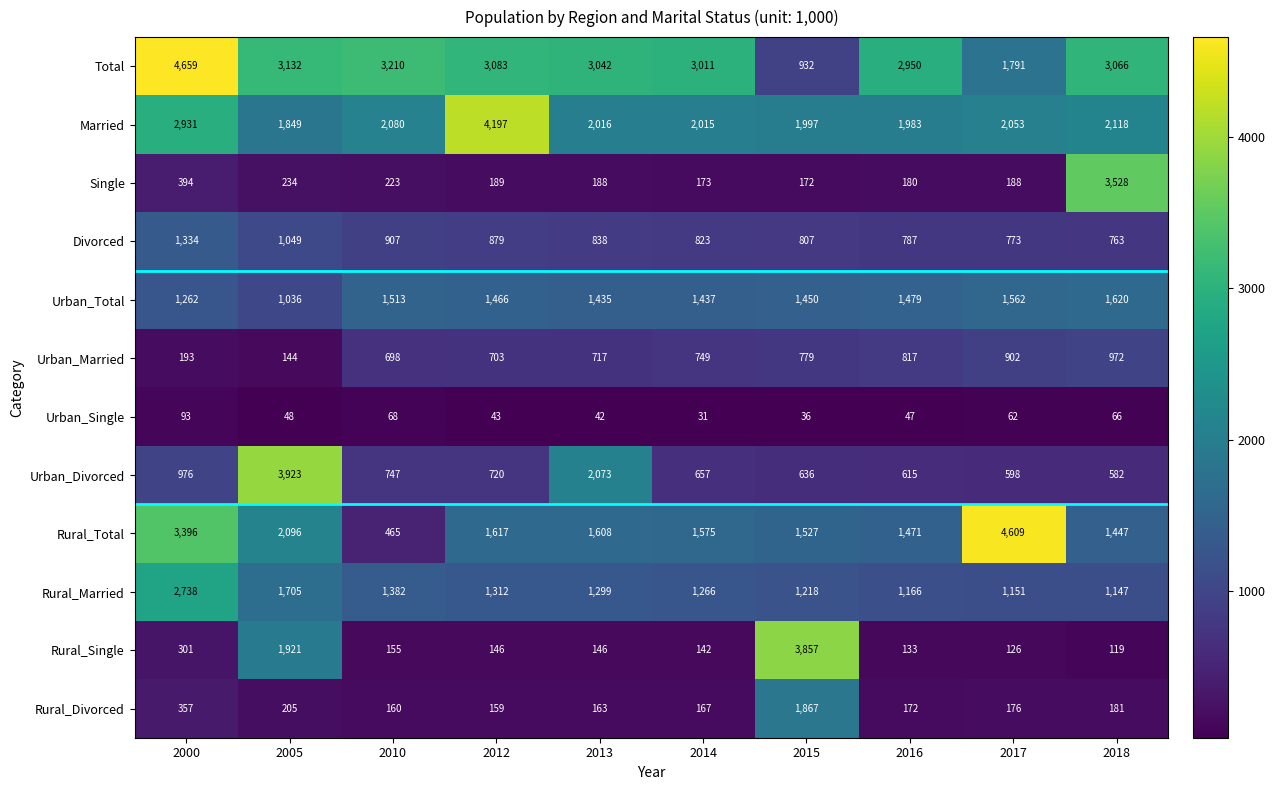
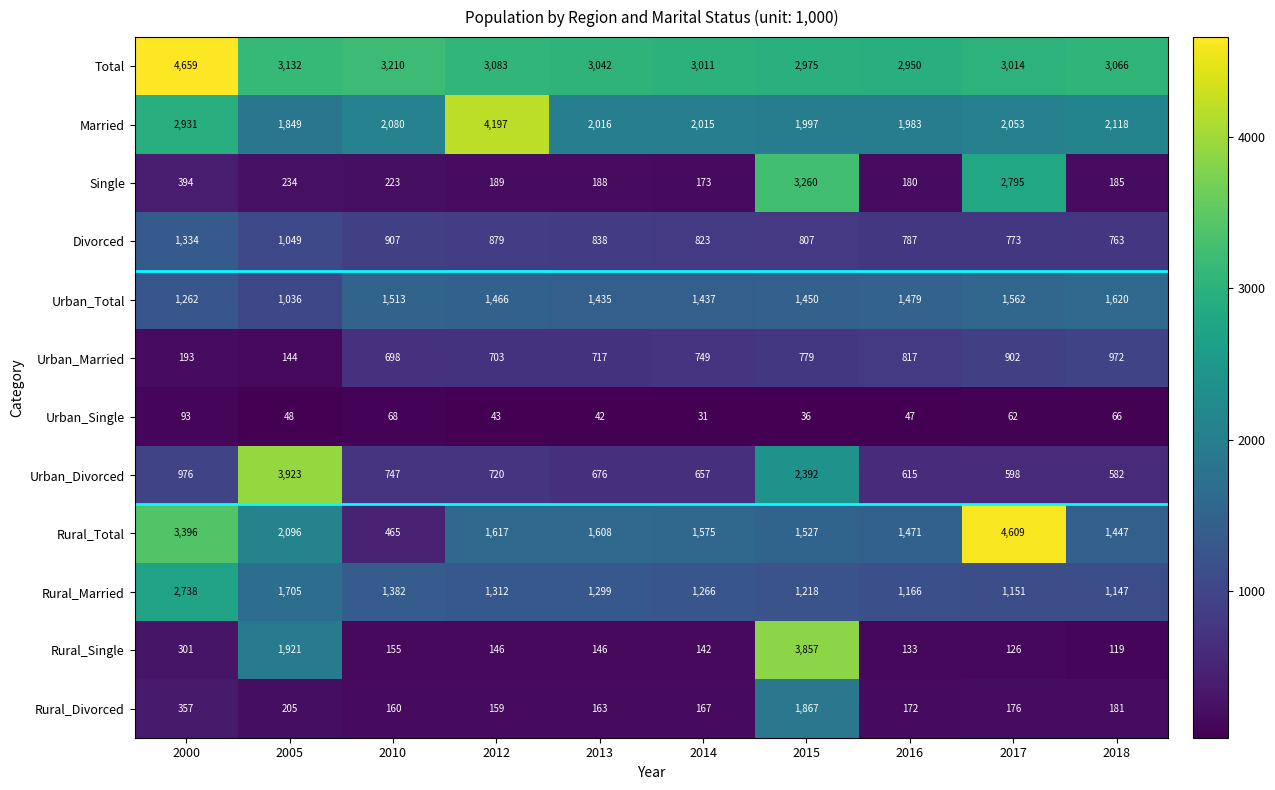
  {
    "Total": {
      "2000": "4,659",
      "2005": "3,132",
      "2010": "3,210",
      "2012": "3,083",
      "2013": "3,042",
      "2014": "3,011",
-     "2015": "932",
+     "2015": "2,975",
      "2016": "2,950",
-     "2017": "1,791",
+     "2017": "3,014",
      "2018": "3,066"
    },
    "Married": {
      "2000": "2,931",
      "2005": "1,849",
      "2010": "2,080",
      "2012": "4,197",
      "2013": "2,016",
      "2014": "2,015",
      "2015": "1,997",
      "2016": "1,983",
      "2017": "2,053",
      "2018": "2,118"
    },
    "Single": {
      "2000": "394",
      "2005": "234",
      "2010": "223",
      "2012": "189",
      "2013": "188",
      "2014": "173",
-     "2015": "172",
+     "2015": "3,260",
      "2016": "180",
-     "2017": "188",
-     "2018": "3,528"
+     "2017": "2,795",
+     "2018": "185"
    },
    "Divorced": {
      "2000": "1,334",
      "2005": "1,049",
      "2010": "907",
      "2012": "879",
      "2013": "838",
      "2014": "823",
      "2015": "807",
      "2016": "787",
      "2017": "773",
      "2018": "763"
    },
    "Urban_Total": {
      "2000": "1,262",
      "2005": "1,036",
      "2010": "1,513",
      "2012": "1,466",
      "2013": "1,435",
      "2014": "1,437",
      "2015": "1,450",
      "2016": "1,479",
      "2017": "1,562",
      "2018": "1,620"
    },
    "Urban_Married": {
      "2000": "193",
      "2005": "144",
      "2010": "698",
      "2012": "703",
      "2013": "717",
      "2014": "749",
      "2015": "779",
      "2016": "817",
      "2017": "902",
      "2018": "972"
    },
    "Urban_Single": {
      "2000": "93",
      "2005": "48",
      "2010": "68",
      "2012": "43",
      "2013": "42",
      "2014": "31",
      "2015": "36",
      "2016": "47",
      "2017": "62",
      "2018": "66"
    },
    "Urban_Divorced": {
      "2000": "976",
      "2005": "3,923",
      "2010": "747",
      "2012": "720",
-     "2013": "2,073",
+     "2013": "676",
      "2014": "657",
-     "2015": "636",
+     "2015": "2,392",
      "2016": "615",
      "2017": "598",
      "2018": "582"
    },
    "Rural_Total": {
      "2000": "3,396",
      "2005": "2,096",
      "2010": "465",
      "2012": "1,617",
      "2013": "1,608",
      "2014": "1,575",
      "2015": "1,527",
      "2016": "1,471",
      "2017": "4,609",
      "2018": "1,447"
    },
    "Rural_Married": {
      "2000": "2,738",
      "2005": "1,705",
      "2010": "1,382",
      "2012": "1,312",
      "2013": "1,299",
      "2014": "1,266",
      "2015": "1,218",
      "2016": "1,166",
      "2017": "1,151",
      "2018": "1,147"
    },
    "Rural_Single": {
      "2000": "301",
      "2005": "1,921",
      "2010": "155",
      "2012": "146",
      "2013": "146",
      "2014": "142",
      "2015": "3,857",
      "2016": "133",
      "2017": "126",
      "2018": "119"
    },
    "Rural_Divorced": {
      "2000": "357",
      "2005": "205",
      "2010": "160",
      "2012": "159",
      "2013": "163",
      "2014": "167",
      "2015": "1,867",
      "2016": "172",
      "2017": "176",
      "2018": "181"
    }
  }
